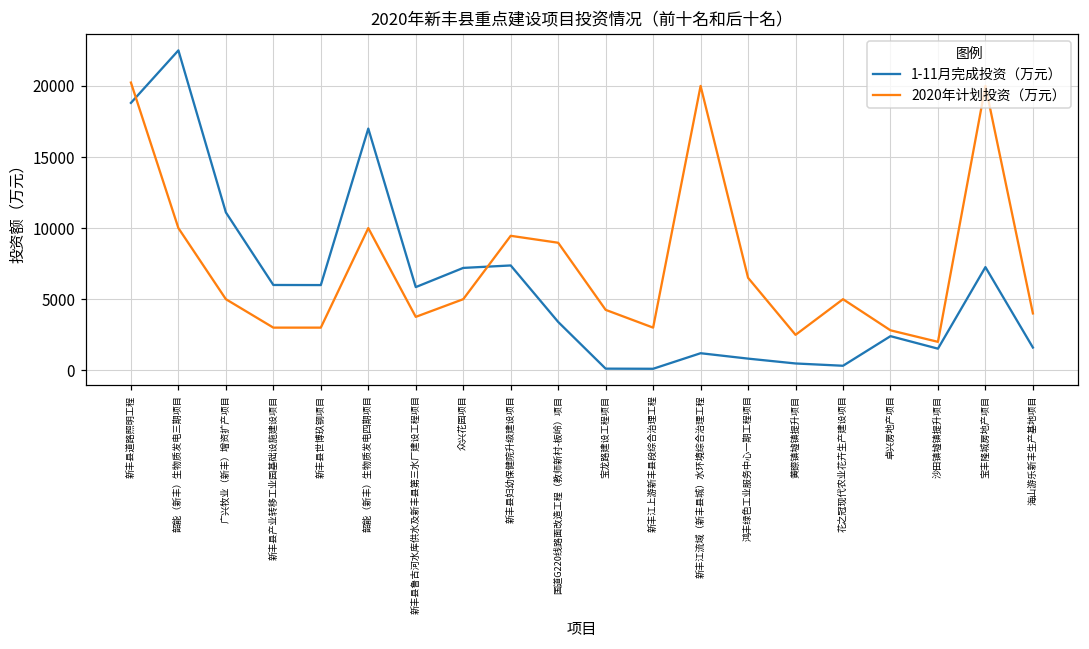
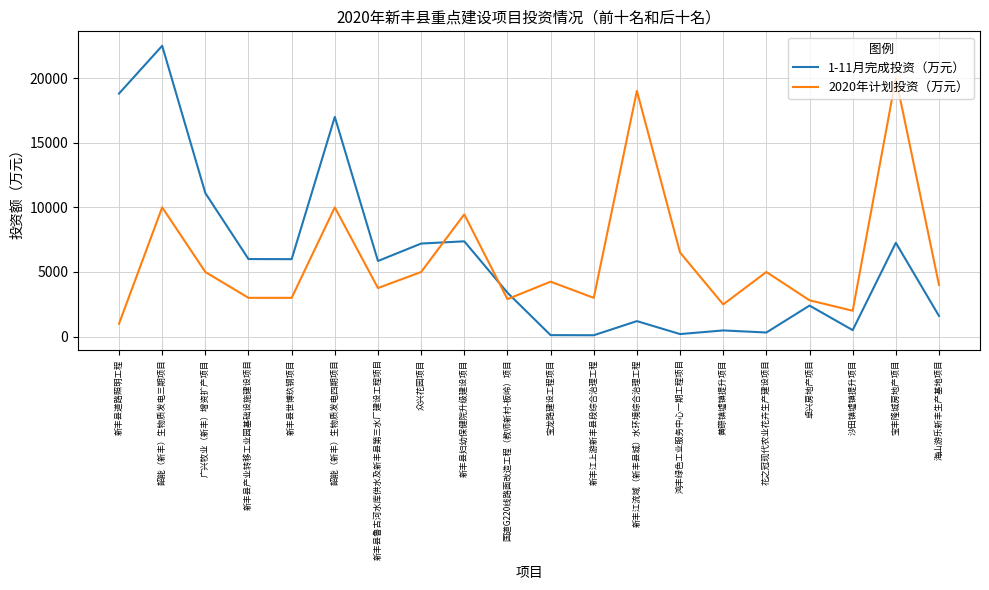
  {
    "1-11月完成投资（万元）": {
      "新丰县道路照明工程": 18800,
      "韶能（新丰）生物质发电三期项目": 22500,
      "广兴牧业（新丰）增资扩产项目": 11100,
      "新丰县产业转移工业园基础设施建设项目": 6000,
      "新丰县世博玖钢项目": 6000,
      "韶能（新丰）生物质发电四期项目": 17000,
      "新丰县鲁古河水库供水及新丰县第三水厂建设工程项目": 5900,
      "众兴花园项目": 7200,
      "新丰县妇幼保健院升级建设项目": 7400,
      "国道G220线路面改造工程（教师新村-板岭）项目": 3400,
      "宝龙路建设工程项目": 100,
      "新丰江上游新丰县段综合治理工程": 100,
      "新丰江流域（新丰县城）水环境综合治理工程": 1200,
-     "鸿丰绿色工业服务中心一期工程项目": 800,
+     "鸿丰绿色工业服务中心一期工程项目": 200,
      "黄磜镇墟镇提升项目": 500,
      "花之冠现代农业花卉生产建设项目": 300,
      "卓兴房地产项目": 2400,
-     "沙田镇墟镇提升项目": 1500,
+     "沙田镇墟镇提升项目": 500,
      "宝丰隆城房地产项目": 7300,
      "海山游乐新丰生产基地项目": 1600
    },
    "2020年计划投资（万元）": {
-     "新丰县道路照明工程": 20200,
+     "新丰县道路照明工程": 1000,
      "韶能（新丰）生物质发电三期项目": 10000,
      "广兴牧业（新丰）增资扩产项目": 5000,
      "新丰县产业转移工业园基础设施建设项目": 3000,
      "新丰县世博玖钢项目": 3000,
      "韶能（新丰）生物质发电四期项目": 10000,
      "新丰县鲁古河水库供水及新丰县第三水厂建设工程项目": 3800,
      "众兴花园项目": 5000,
      "新丰县妇幼保健院升级建设项目": 9500,
-     "国道G220线路面改造工程（教师新村-板岭）项目": 9000,
+     "国道G220线路面改造工程（教师新村-板岭）项目": 2900,
      "宝龙路建设工程项目": 4300,
      "新丰江上游新丰县段综合治理工程": 3000,
-     "新丰江流域（新丰县城）水环境综合治理工程": 20000,
+     "新丰江流域（新丰县城）水环境综合治理工程": 19000,
      "鸿丰绿色工业服务中心一期工程项目": 6500,
      "黄磜镇墟镇提升项目": 2500,
      "花之冠现代农业花卉生产建设项目": 5000,
      "卓兴房地产项目": 2800,
      "沙田镇墟镇提升项目": 2000,
      "海山游乐新丰生产基地项目": 4000
    }
  }
